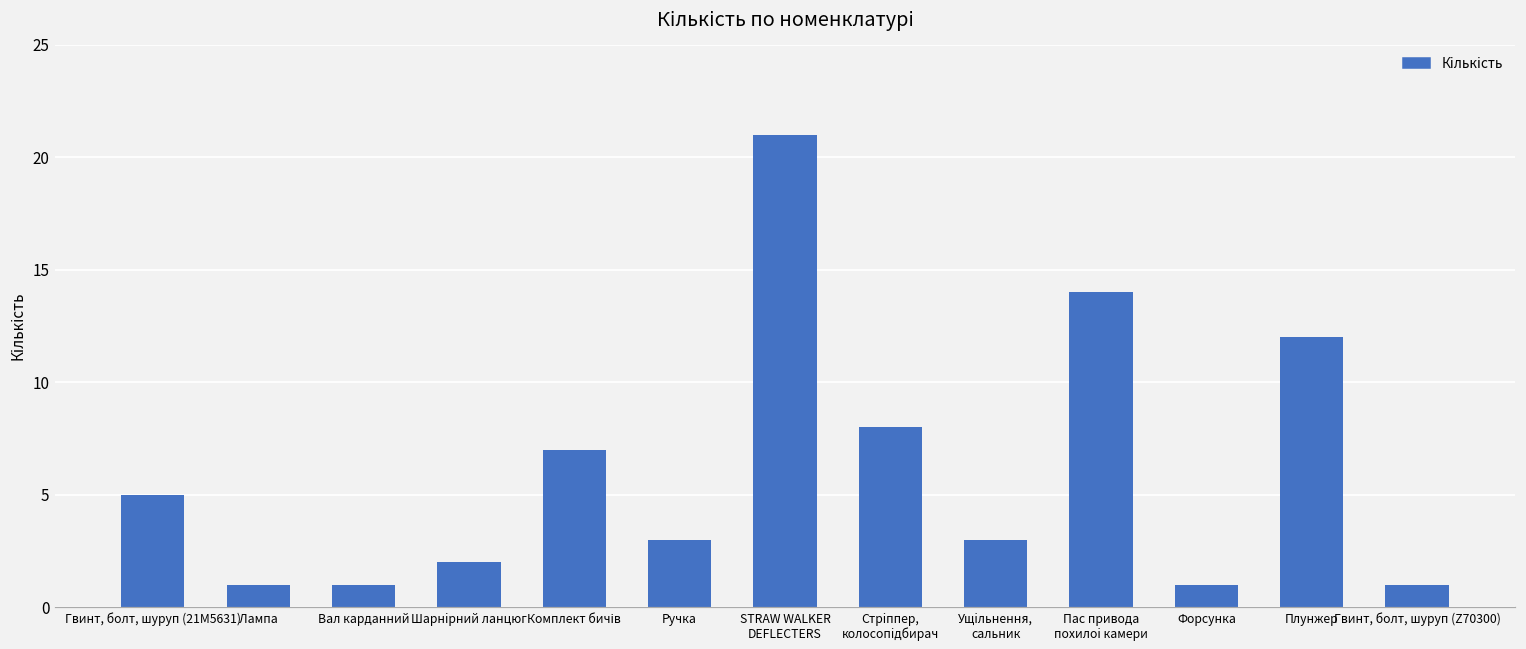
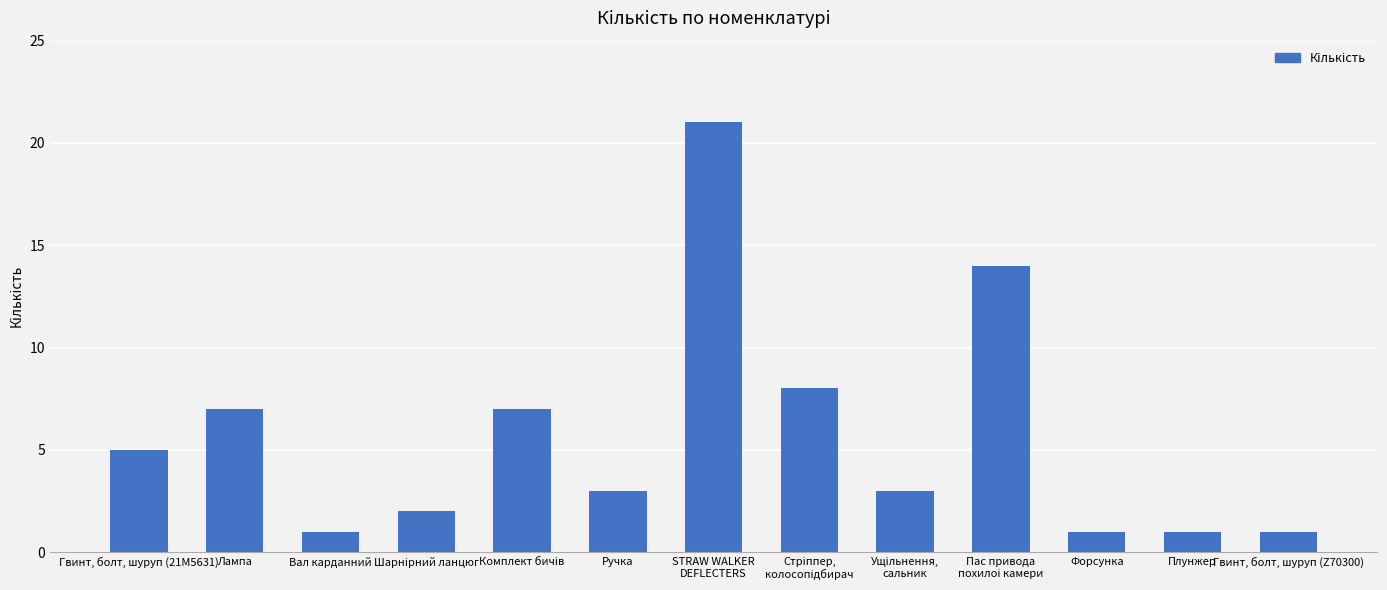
  {
    "Гвинт, болт, шуруп (21M5631)": 5,
-   "Лампа": 1,
+   "Лампа": 7,
    "Вал карданний": 1,
    "Шарнiрний ланцюг": 2,
    "Комплект бичів": 7,
    "Ручка": 3,
    "STRAW WALKER DEFLECTERS": 21,
    "Стрiппер, колосопiдбирач": 8,
    "Ущiльнення, сальник": 3,
    "Пас привода похилоi камери": 14,
    "Форсунка": 1,
-   "Плунжер": 12,
+   "Плунжер": 1,
    "Гвинт, болт, шуруп (Z70300)": 1
  }
